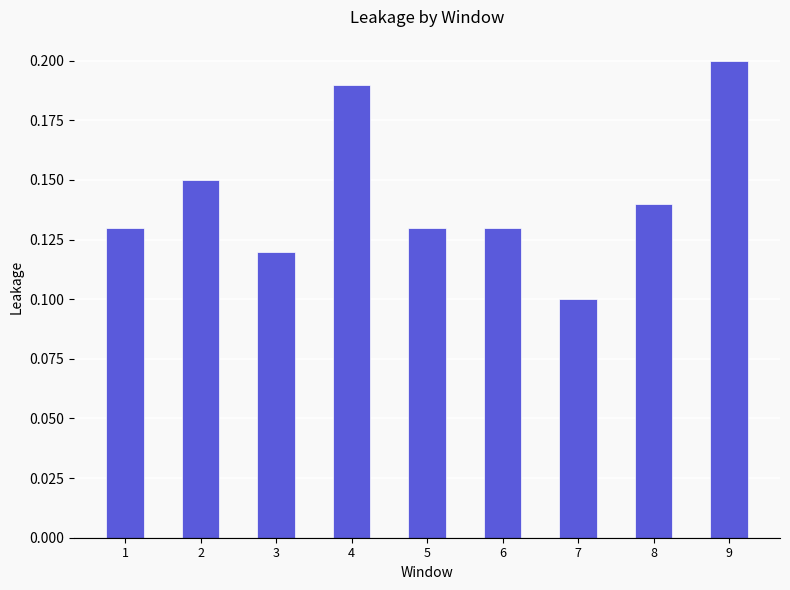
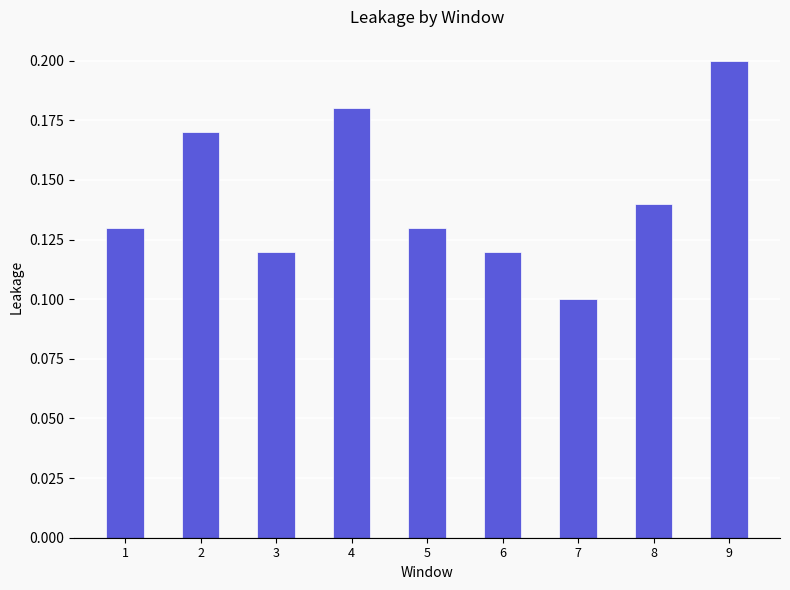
  {
    "1": 0.13,
-   "2": 0.15,
+   "2": 0.17,
    "3": 0.12,
-   "4": 0.19,
+   "4": 0.18,
    "5": 0.13,
-   "6": 0.13,
+   "6": 0.12,
    "7": 0.10,
    "8": 0.14,
    "9": 0.20
  }
